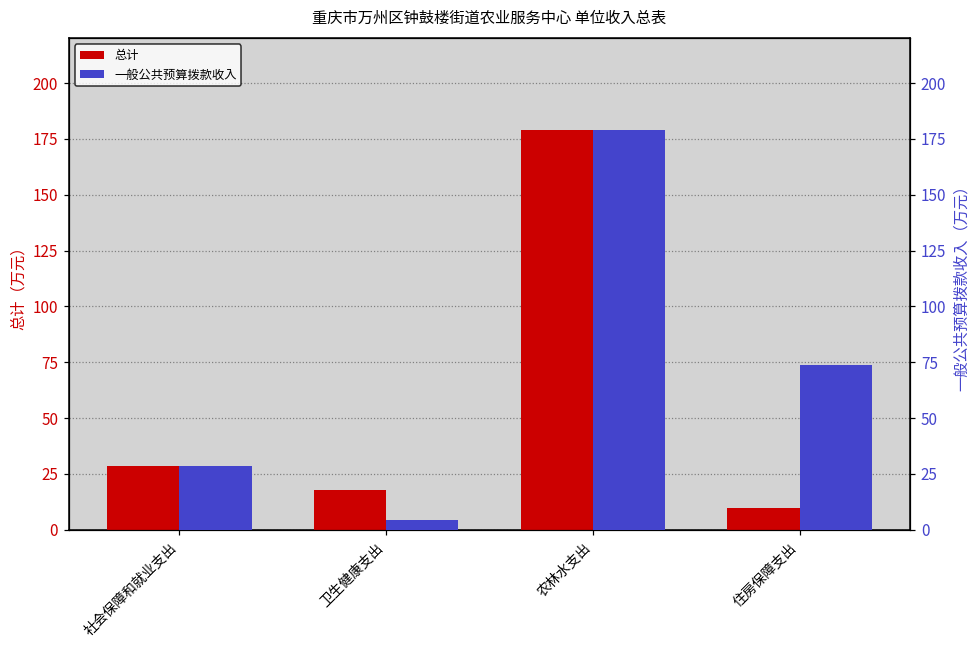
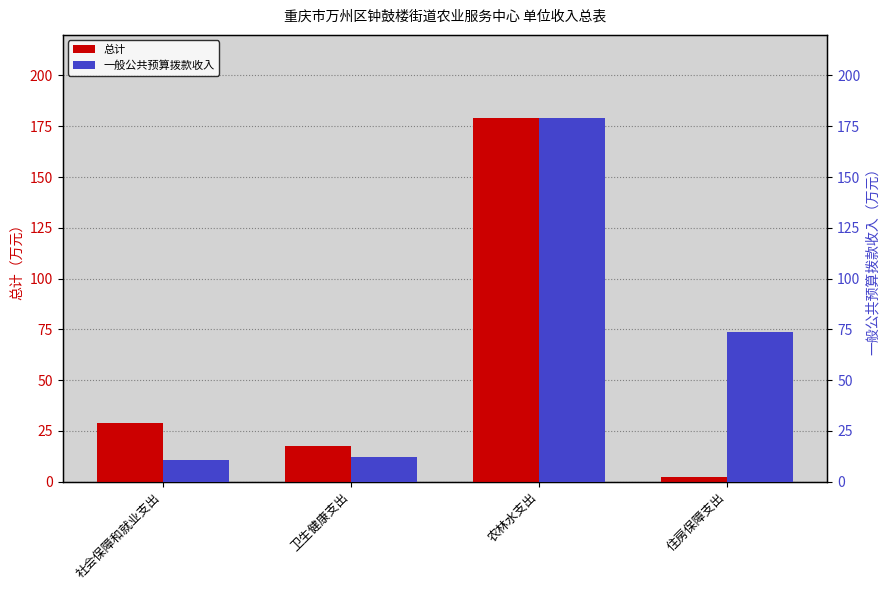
  {
    "总计": {
      "社会保障和就业支出": 29,
      "卫生健康支出": 18,
      "农林水支出": 179,
-     "住房保障支出": 10
+     "住房保障支出": 2
    },
    "一般公共预算拨款收入": {
-     "社会保障和就业支出": 29,
-     "卫生健康支出": 4,
+     "社会保障和就业支出": 11,
+     "卫生健康支出": 12,
      "农林水支出": 179,
      "住房保障支出": 74
    }
  }
